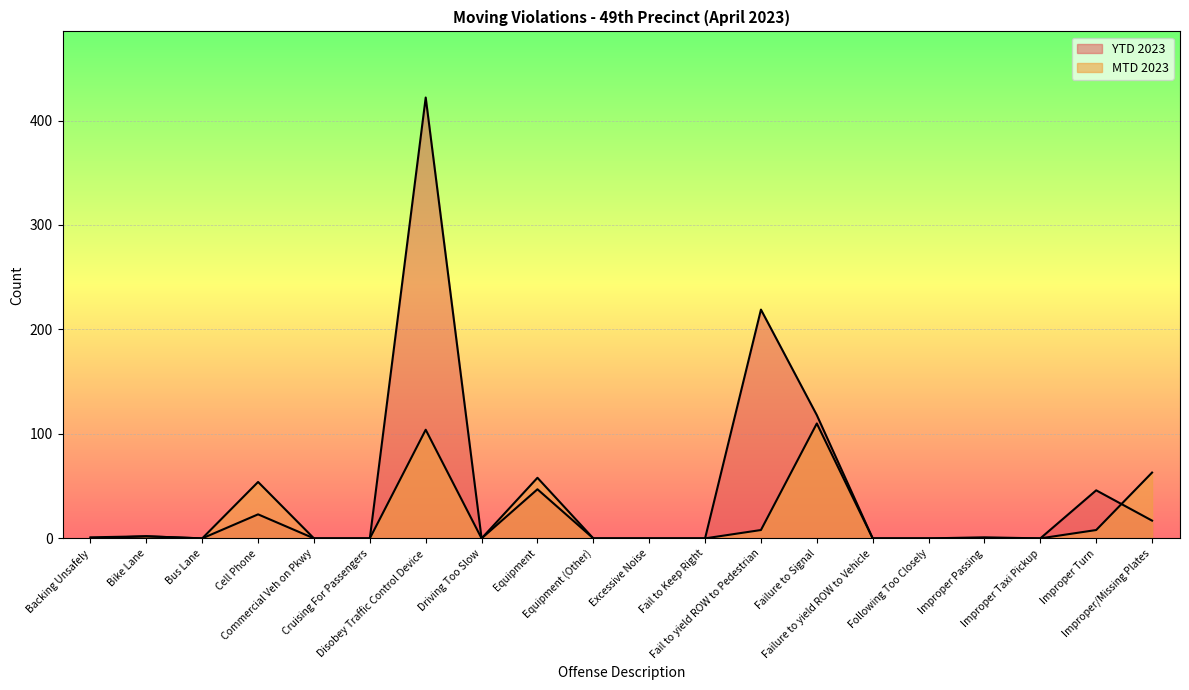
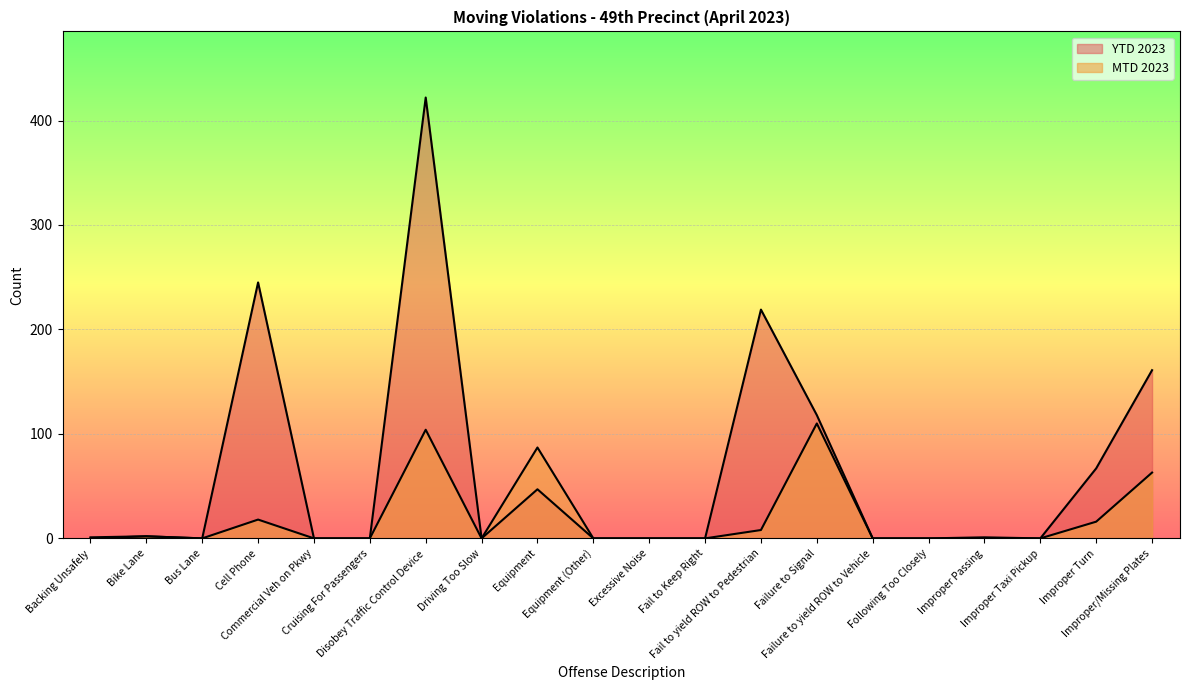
  {
    "YTD 2023": {
-     "Cell Phone": 23,
+     "Cell Phone": 245,
      "Disobey Traffic Control Device": 422,
      "Equipment": 47,
      "Fail to yield ROW to Pedestrian": 219,
      "Failure to Signal": 118,
-     "Improper Turn": 46,
-     "Improper/Missing Plates": 17
+     "Improper Turn": 67,
+     "Improper/Missing Plates": 161
    },
    "MTD 2023": {
-     "Cell Phone": 54,
+     "Cell Phone": 18,
      "Disobey Traffic Control Device": 104,
-     "Equipment": 58,
+     "Equipment": 87,
      "Fail to yield ROW to Pedestrian": 8,
      "Failure to Signal": 110,
-     "Improper Turn": 8,
+     "Improper Turn": 16,
      "Improper/Missing Plates": 63
    }
  }
